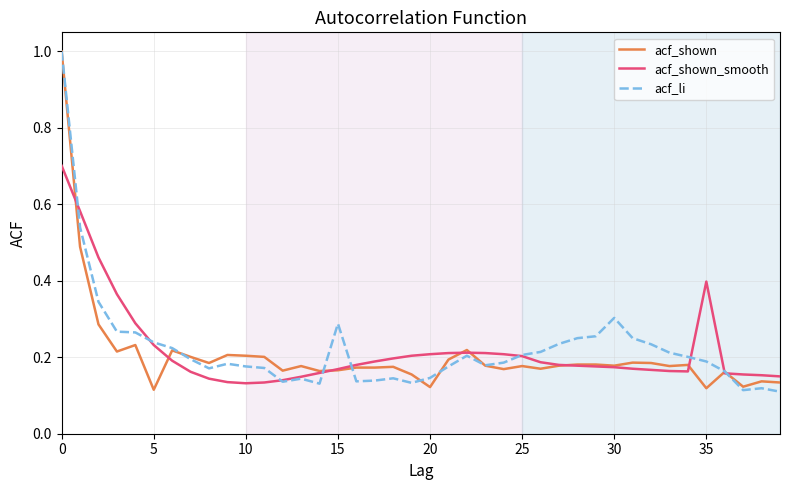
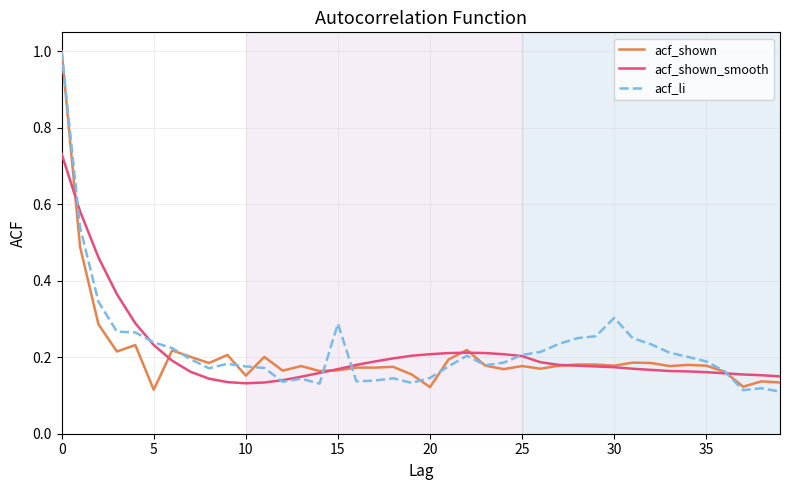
  {
    "acf_shown": {
      "5": 0.12,
-     "10": 0.20,
+     "10": 0.15,
      "20": 0.12,
      "25": 0.18,
-     "35": 0.12
+     "35": 0.18
    },
    "acf_shown_smooth": {
-     "0": 0.70,
+     "0": 0.73,
      "5": 0.23,
      "10": 0.13,
      "20": 0.21,
-     "35": 0.40
+     "35": 0.16
    },
    "acf_li": {
      "5": 0.24,
      "10": 0.18,
      "15": 0.29,
      "20": 0.15,
      "30": 0.30,
      "35": 0.19
    }
  }
